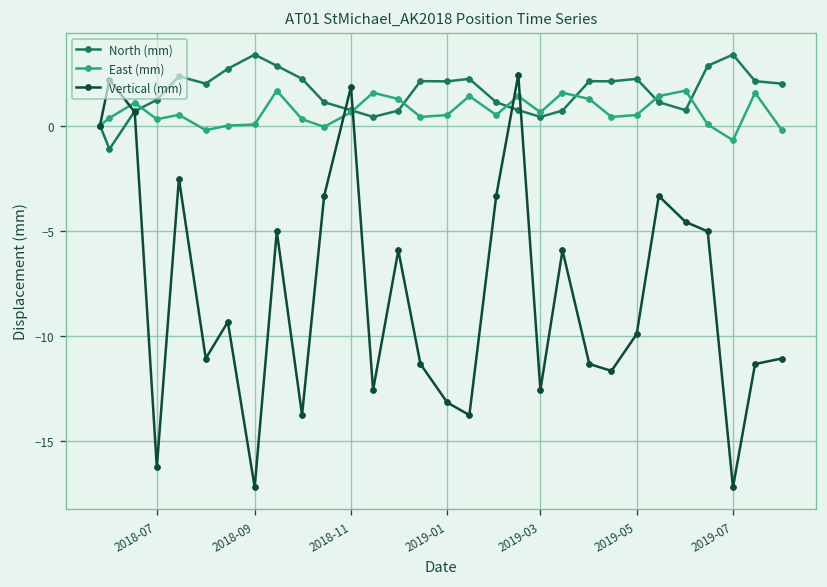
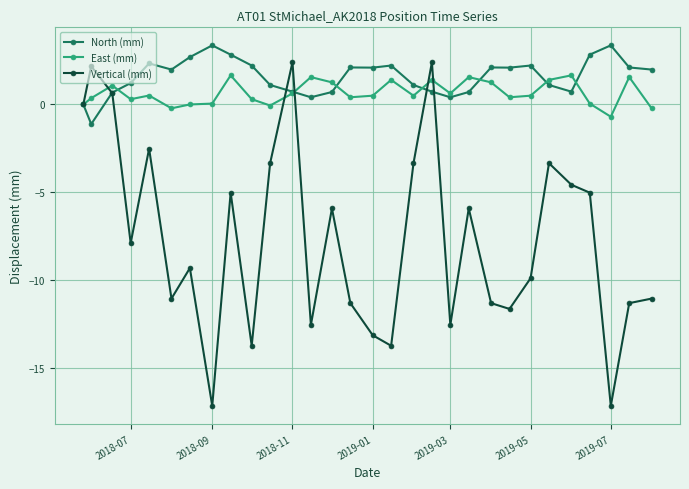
  {
    "Vertical (mm)": {
-     "2018-07": -16.2,
+     "2018-07": -7.9,
      "2018-09": -17.2,
-     "2018-11": 1.8,
+     "2018-11": 2.4,
      "2019-01": -13.2,
      "2019-03": -12.6,
      "2019-05": -9.9,
      "2019-07": -17.2
    }
  }
